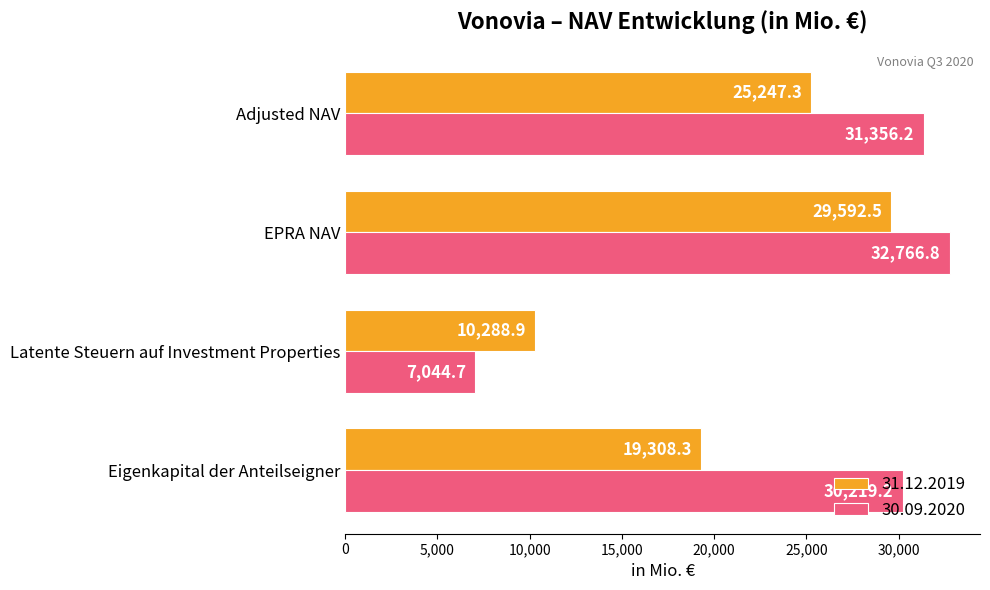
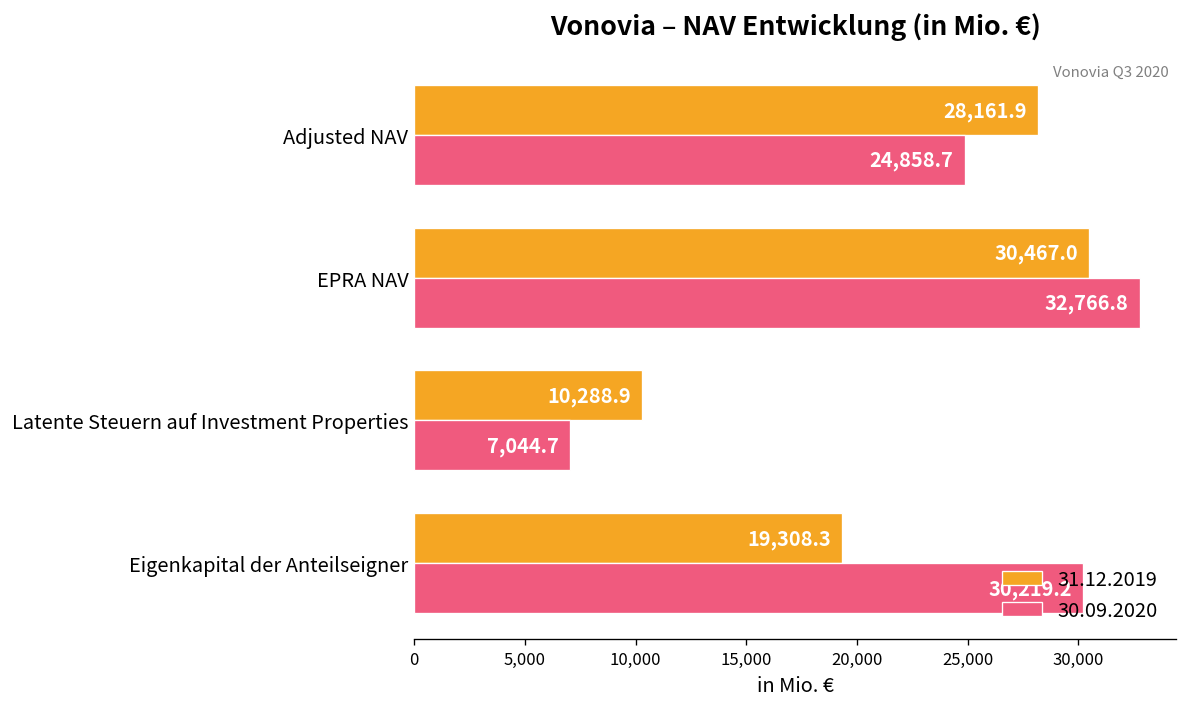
  {
    "31.12.2019": {
-     "Adjusted NAV": "25,247.3",
-     "EPRA NAV": "29,592.5",
+     "Adjusted NAV": "28,161.9",
+     "EPRA NAV": "30,467.0",
      "Latente Steuern auf Investment Properties": "10,288.9",
      "Eigenkapital der Anteilseigner": "19,308.3"
    },
    "30.09.2020": {
-     "Adjusted NAV": "31,356.2",
+     "Adjusted NAV": "24,858.7",
      "EPRA NAV": "32,766.8",
      "Latente Steuern auf Investment Properties": "7,044.7",
      "Eigenkapital der Anteilseigner": "30,219.2"
    }
  }
